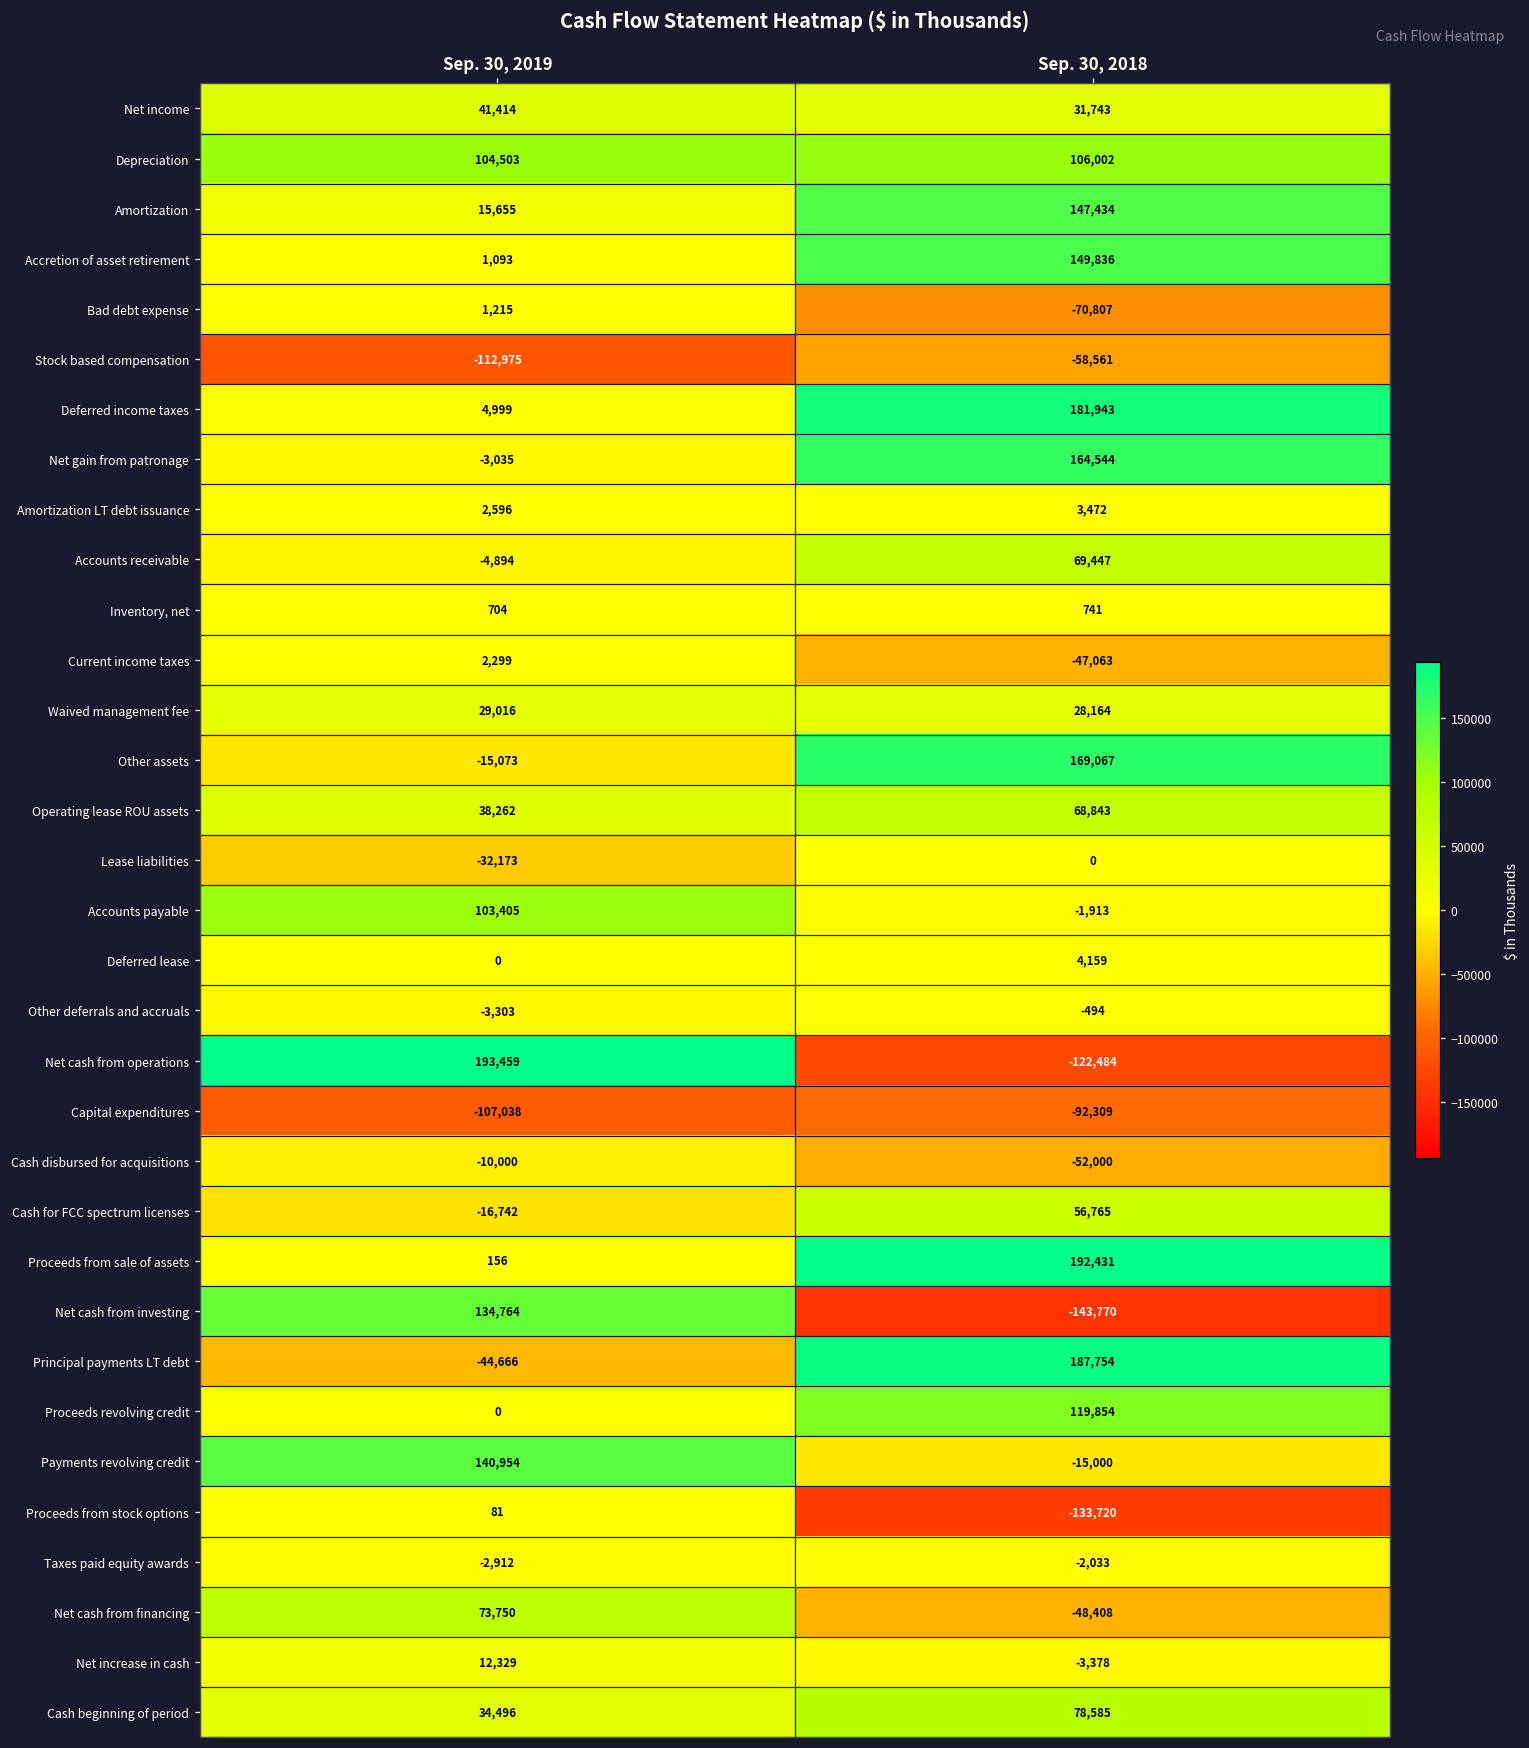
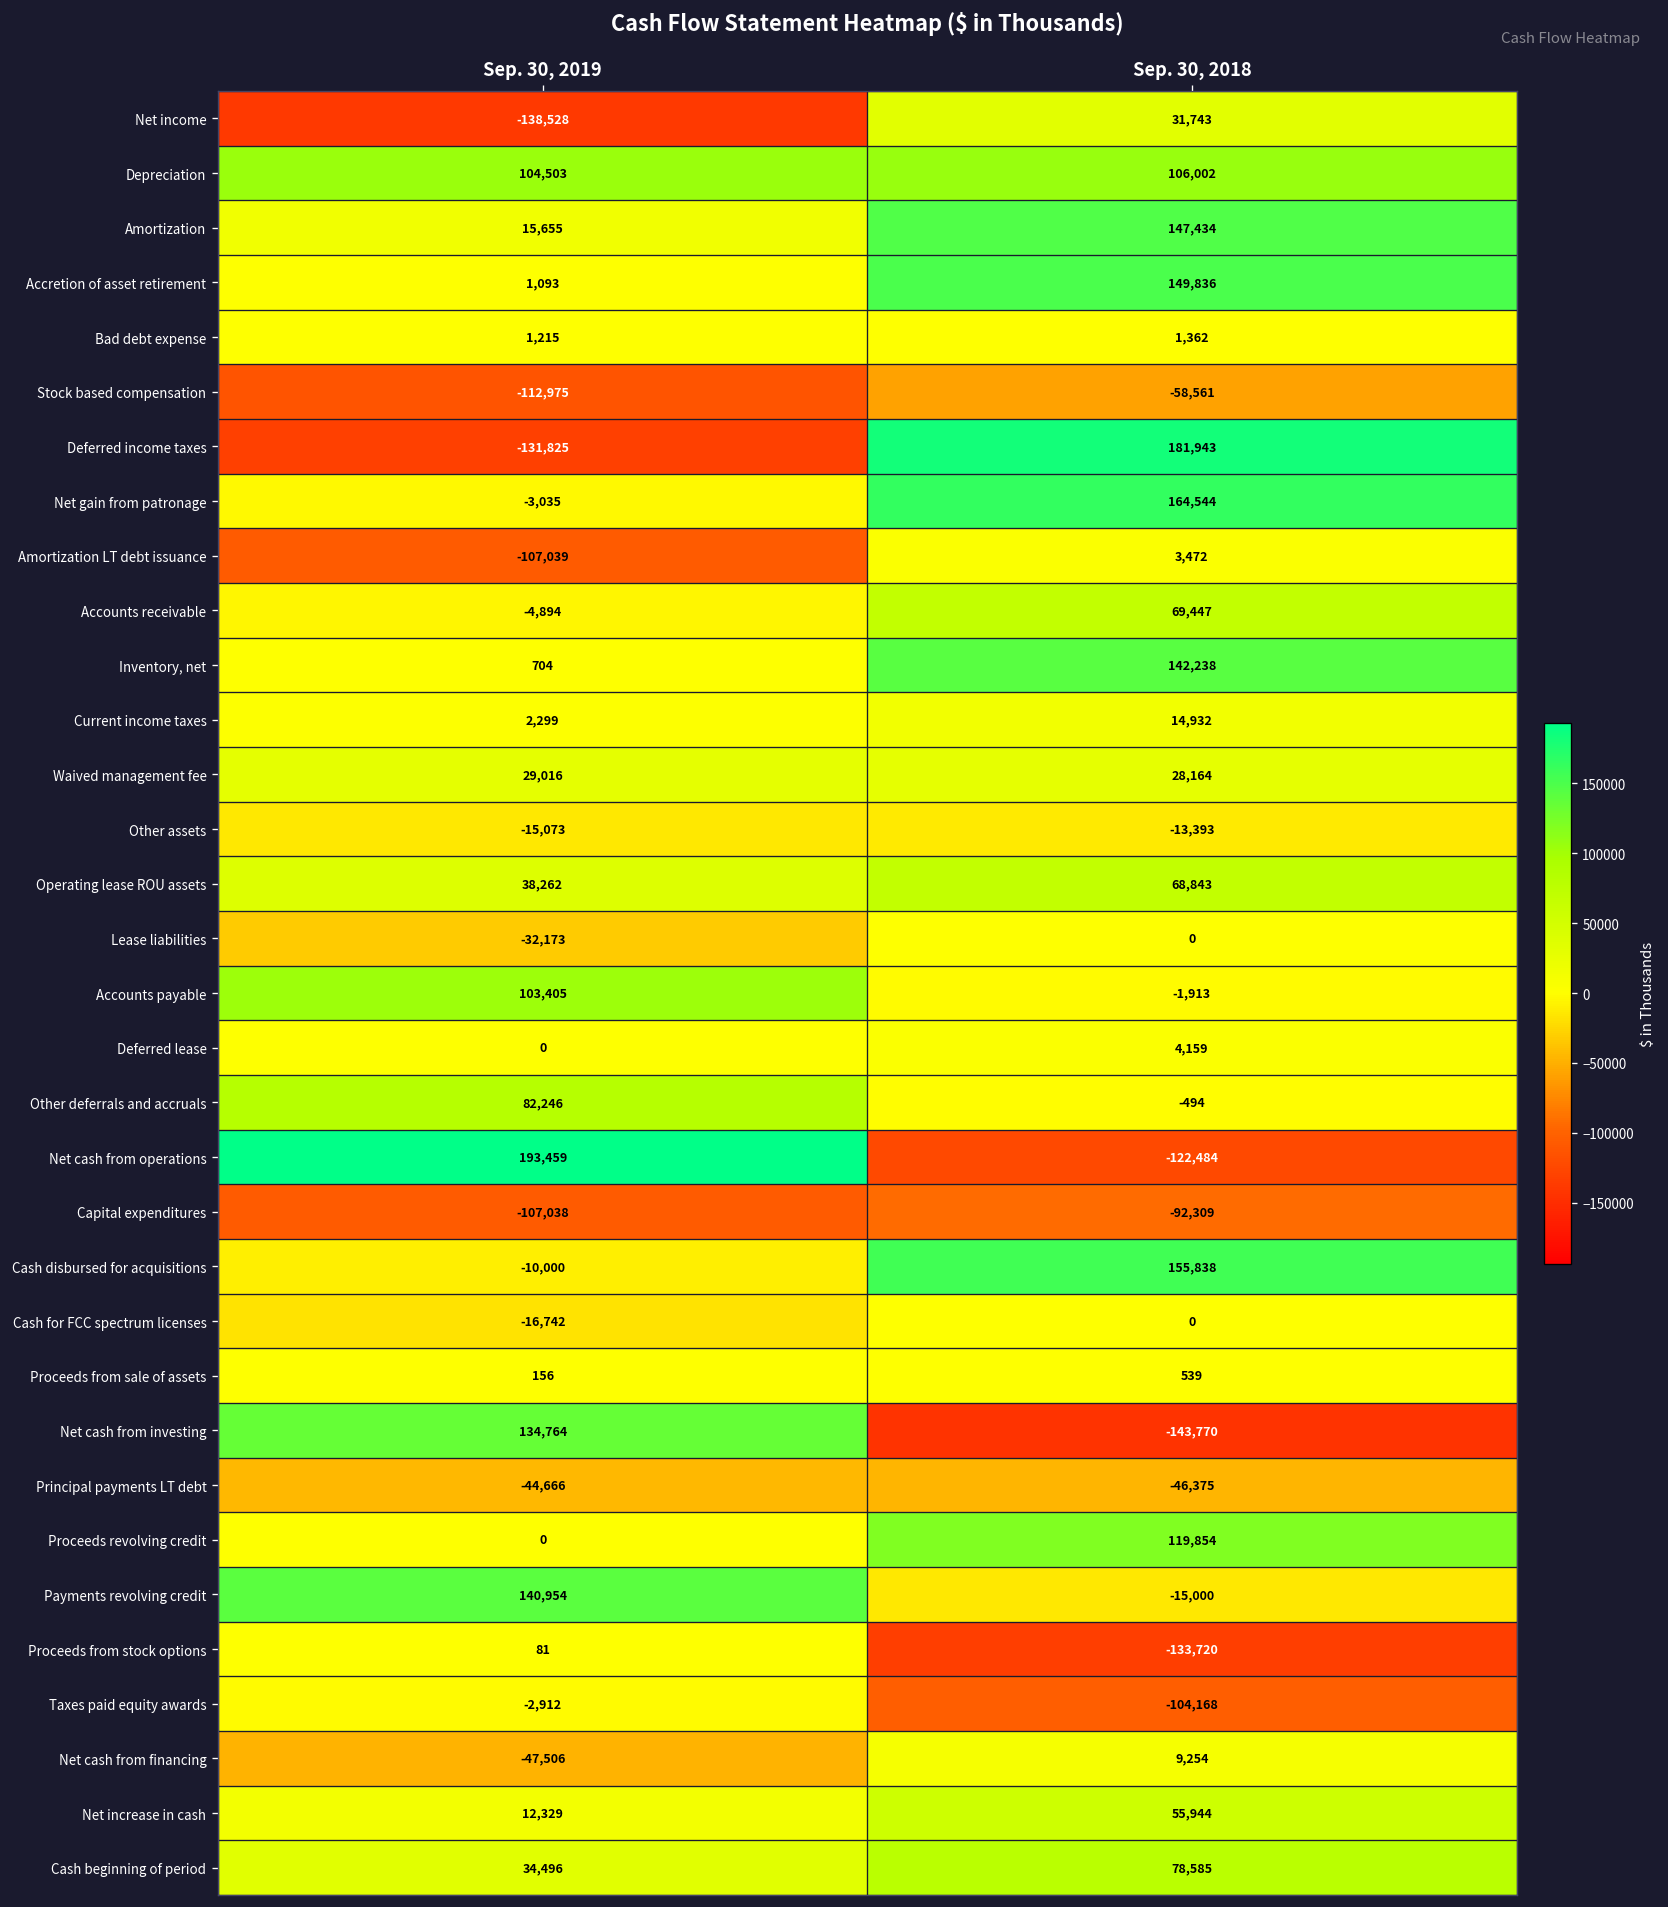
  {
    "Net income": {
-     "Sep. 30, 2019": "41,414",
+     "Sep. 30, 2019": "-138,528",
      "Sep. 30, 2018": "31,743"
    },
    "Depreciation": {
      "Sep. 30, 2019": "104,503",
      "Sep. 30, 2018": "106,002"
    },
    "Amortization": {
      "Sep. 30, 2019": "15,655",
      "Sep. 30, 2018": "147,434"
    },
    "Accretion of asset retirement": {
      "Sep. 30, 2019": "1,093",
      "Sep. 30, 2018": "149,836"
    },
    "Bad debt expense": {
      "Sep. 30, 2019": "1,215",
-     "Sep. 30, 2018": "-70,807"
+     "Sep. 30, 2018": "1,362"
    },
    "Stock based compensation": {
      "Sep. 30, 2019": "-112,975",
      "Sep. 30, 2018": "-58,561"
    },
    "Deferred income taxes": {
-     "Sep. 30, 2019": "4,999",
+     "Sep. 30, 2019": "-131,825",
      "Sep. 30, 2018": "181,943"
    },
    "Net gain from patronage": {
      "Sep. 30, 2019": "-3,035",
      "Sep. 30, 2018": "164,544"
    },
    "Amortization LT debt issuance": {
-     "Sep. 30, 2019": "2,596",
+     "Sep. 30, 2019": "-107,039",
      "Sep. 30, 2018": "3,472"
    },
    "Accounts receivable": {
      "Sep. 30, 2019": "-4,894",
      "Sep. 30, 2018": "69,447"
    },
    "Inventory, net": {
      "Sep. 30, 2019": "704",
-     "Sep. 30, 2018": "741"
+     "Sep. 30, 2018": "142,238"
    },
    "Current income taxes": {
      "Sep. 30, 2019": "2,299",
-     "Sep. 30, 2018": "-47,063"
+     "Sep. 30, 2018": "14,932"
    },
    "Waived management fee": {
      "Sep. 30, 2019": "29,016",
      "Sep. 30, 2018": "28,164"
    },
    "Other assets": {
      "Sep. 30, 2019": "-15,073",
-     "Sep. 30, 2018": "169,067"
+     "Sep. 30, 2018": "-13,393"
    },
    "Operating lease ROU assets": {
      "Sep. 30, 2019": "38,262",
      "Sep. 30, 2018": "68,843"
    },
    "Lease liabilities": {
      "Sep. 30, 2019": "-32,173",
      "Sep. 30, 2018": "0"
    },
    "Accounts payable": {
      "Sep. 30, 2019": "103,405",
      "Sep. 30, 2018": "-1,913"
    },
    "Deferred lease": {
      "Sep. 30, 2019": "0",
      "Sep. 30, 2018": "4,159"
    },
    "Other deferrals and accruals": {
-     "Sep. 30, 2019": "-3,303",
+     "Sep. 30, 2019": "82,246",
      "Sep. 30, 2018": "-494"
    },
    "Net cash from operations": {
      "Sep. 30, 2019": "193,459",
      "Sep. 30, 2018": "-122,484"
    },
    "Capital expenditures": {
      "Sep. 30, 2019": "-107,038",
      "Sep. 30, 2018": "-92,309"
    },
    "Cash disbursed for acquisitions": {
      "Sep. 30, 2019": "-10,000",
-     "Sep. 30, 2018": "-52,000"
+     "Sep. 30, 2018": "155,838"
    },
    "Cash for FCC spectrum licenses": {
      "Sep. 30, 2019": "-16,742",
-     "Sep. 30, 2018": "56,765"
+     "Sep. 30, 2018": "0"
    },
    "Proceeds from sale of assets": {
      "Sep. 30, 2019": "156",
-     "Sep. 30, 2018": "192,431"
+     "Sep. 30, 2018": "539"
    },
    "Net cash from investing": {
      "Sep. 30, 2019": "134,764",
      "Sep. 30, 2018": "-143,770"
    },
    "Principal payments LT debt": {
      "Sep. 30, 2019": "-44,666",
-     "Sep. 30, 2018": "187,754"
+     "Sep. 30, 2018": "-46,375"
    },
    "Proceeds revolving credit": {
      "Sep. 30, 2019": "0",
      "Sep. 30, 2018": "119,854"
    },
    "Payments revolving credit": {
      "Sep. 30, 2019": "140,954",
      "Sep. 30, 2018": "-15,000"
    },
    "Proceeds from stock options": {
      "Sep. 30, 2019": "81",
      "Sep. 30, 2018": "-133,720"
    },
    "Taxes paid equity awards": {
      "Sep. 30, 2019": "-2,912",
-     "Sep. 30, 2018": "-2,033"
+     "Sep. 30, 2018": "-104,168"
    },
    "Net cash from financing": {
-     "Sep. 30, 2019": "73,750",
-     "Sep. 30, 2018": "-48,408"
+     "Sep. 30, 2019": "-47,506",
+     "Sep. 30, 2018": "9,254"
    },
    "Net increase in cash": {
      "Sep. 30, 2019": "12,329",
-     "Sep. 30, 2018": "-3,378"
+     "Sep. 30, 2018": "55,944"
    },
    "Cash beginning of period": {
      "Sep. 30, 2019": "34,496",
      "Sep. 30, 2018": "78,585"
    }
  }
